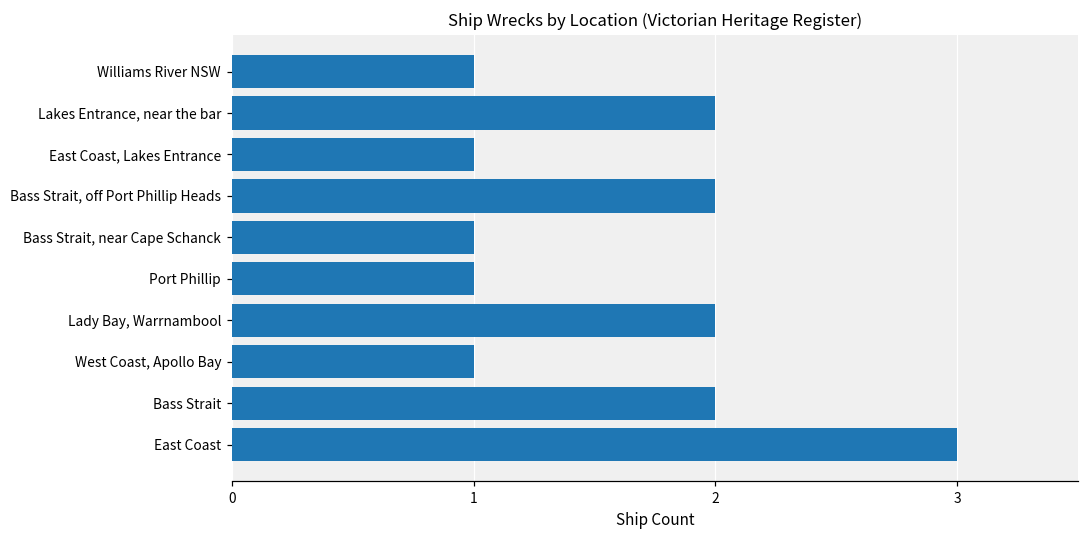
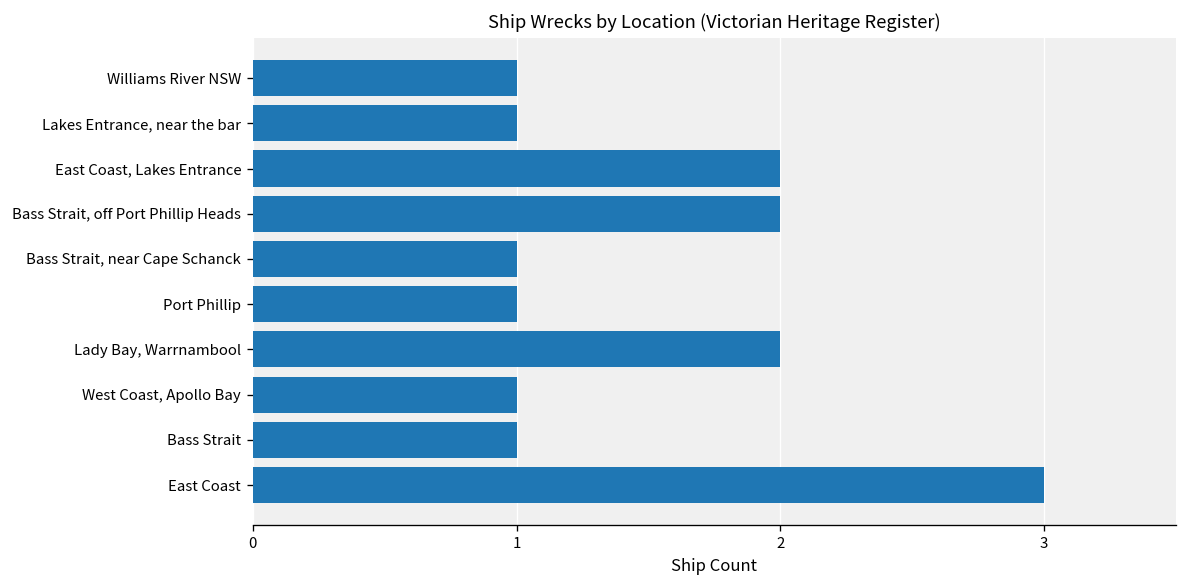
  {
    "Williams River NSW": 1,
-   "Lakes Entrance, near the bar": 2,
-   "East Coast, Lakes Entrance": 1,
+   "Lakes Entrance, near the bar": 1,
+   "East Coast, Lakes Entrance": 2,
    "Bass Strait, off Port Phillip Heads": 2,
    "Bass Strait, near Cape Schanck": 1,
    "Port Phillip": 1,
    "Lady Bay, Warrnambool": 2,
    "West Coast, Apollo Bay": 1,
-   "Bass Strait": 2,
+   "Bass Strait": 1,
    "East Coast": 3
  }
